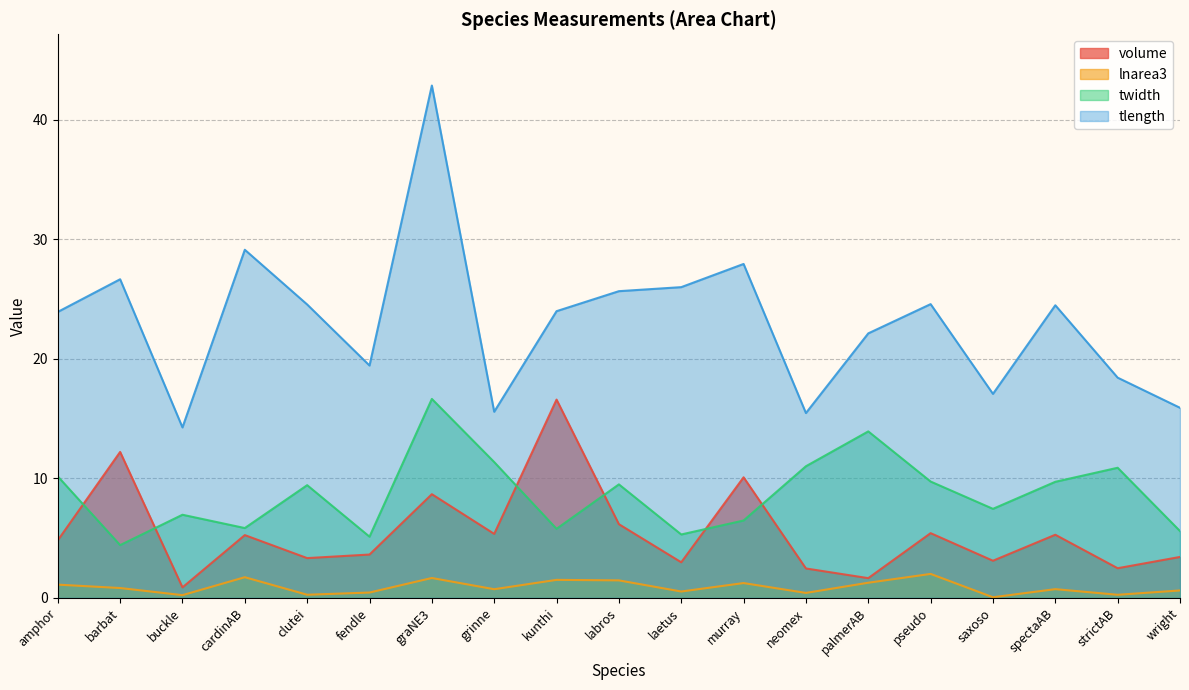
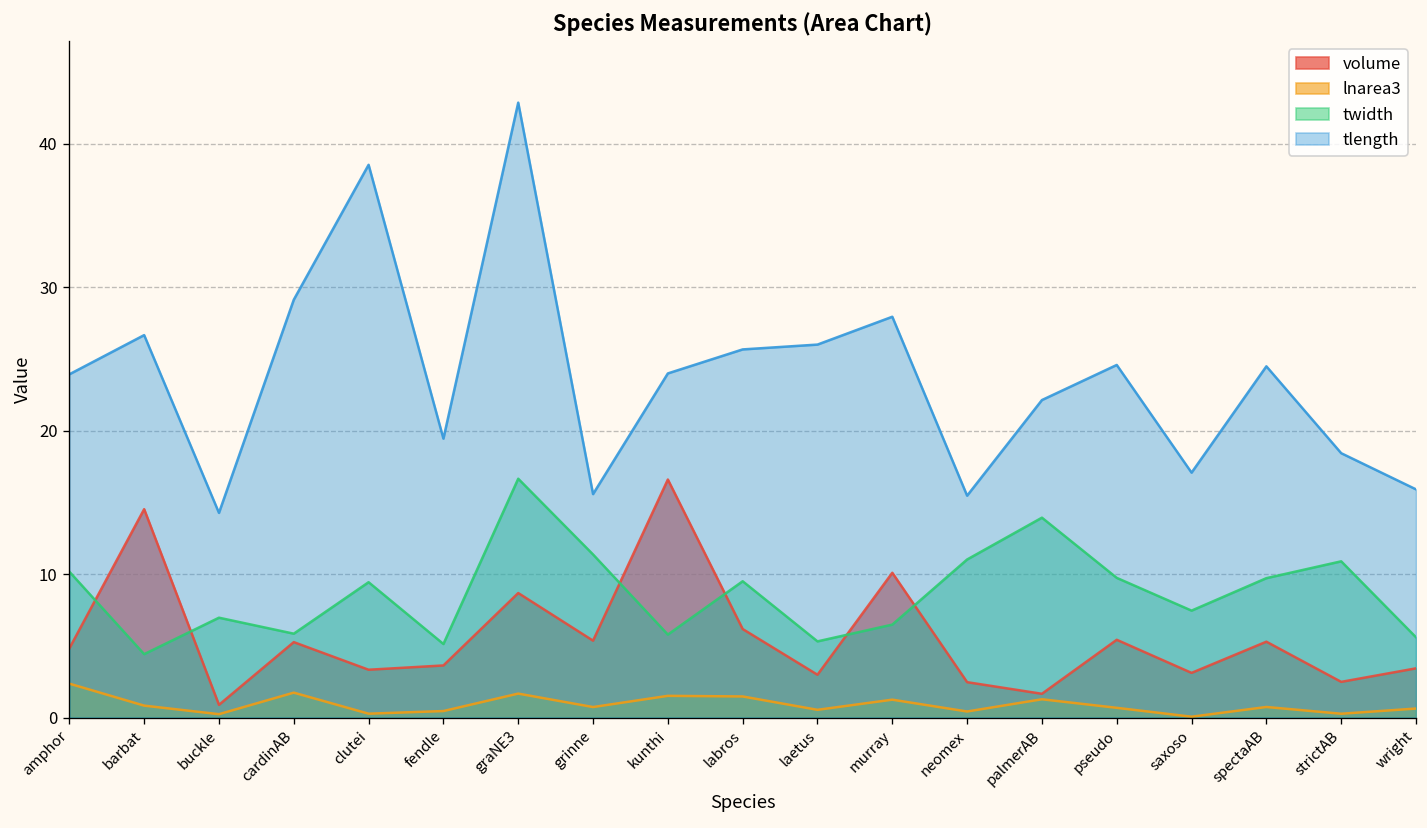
  {
    "volume": {
      "amphor": 4.8,
-     "barbat": 12.2,
+     "barbat": 14.5,
      "buckle": 0.9,
      "cardinAB": 5.3,
      "clutei": 3.3,
      "fendle": 3.6,
      "graNE3": 8.7,
      "grinne": 5.4,
      "kunthi": 16.6,
      "labros": 6.2,
      "laetus": 3.0,
      "murray": 10.1,
      "neomex": 2.5,
      "palmerAB": 1.7,
      "pseudo": 5.4,
      "saxoso": 3.1,
      "spectaAB": 5.3,
      "strictAB": 2.5,
      "wright": 3.4
    },
    "lnarea3": {
-     "amphor": 1.1,
+     "amphor": 2.4,
      "barbat": 0.8,
      "buckle": 0.2,
      "cardinAB": 1.7,
      "clutei": 0.3,
      "fendle": 0.5,
      "graNE3": 1.7,
      "grinne": 0.7,
      "kunthi": 1.5,
      "labros": 1.5,
      "laetus": 0.5,
      "murray": 1.2,
      "neomex": 0.4,
      "palmerAB": 1.3,
-     "pseudo": 2.0,
+     "pseudo": 0.7,
      "saxoso": 0.1,
      "spectaAB": 0.7,
      "strictAB": 0.3,
      "wright": 0.6
    },
    "twidth": {
      "amphor": 10.2,
      "barbat": 4.4,
      "buckle": 7.0,
      "cardinAB": 5.8,
      "clutei": 9.4,
      "fendle": 5.1,
      "graNE3": 16.6,
      "grinne": 11.4,
      "kunthi": 5.8,
      "labros": 9.5,
      "laetus": 5.3,
      "murray": 6.5,
      "neomex": 11.0,
      "palmerAB": 13.9,
      "pseudo": 9.7,
      "saxoso": 7.5,
      "spectaAB": 9.7,
      "strictAB": 10.9,
      "wright": 5.6
    },
    "tlength": {
      "amphor": 23.9,
      "barbat": 26.7,
      "buckle": 14.3,
      "cardinAB": 29.1,
-     "clutei": 24.5,
+     "clutei": 38.5,
      "fendle": 19.4,
      "graNE3": 42.9,
      "grinne": 15.6,
      "kunthi": 24.0,
      "labros": 25.7,
      "laetus": 26.0,
      "murray": 27.9,
      "neomex": 15.5,
      "palmerAB": 22.1,
      "pseudo": 24.6,
      "saxoso": 17.1,
      "spectaAB": 24.5,
      "strictAB": 18.4,
      "wright": 15.9
    }
  }
